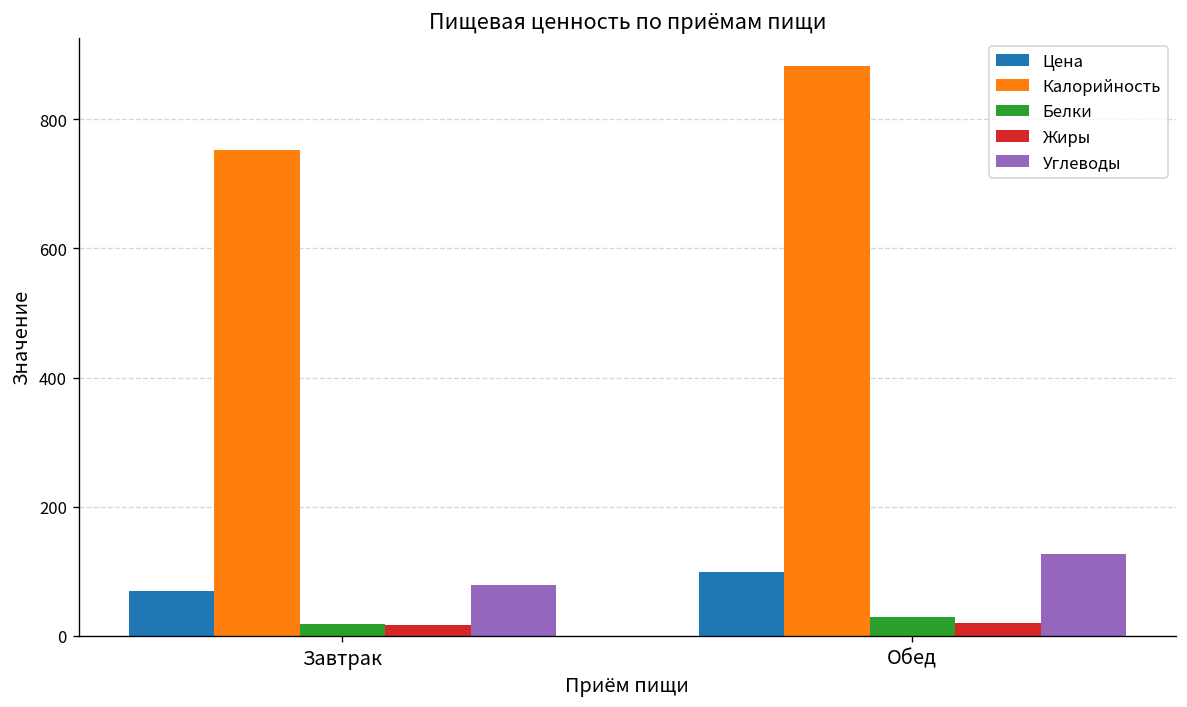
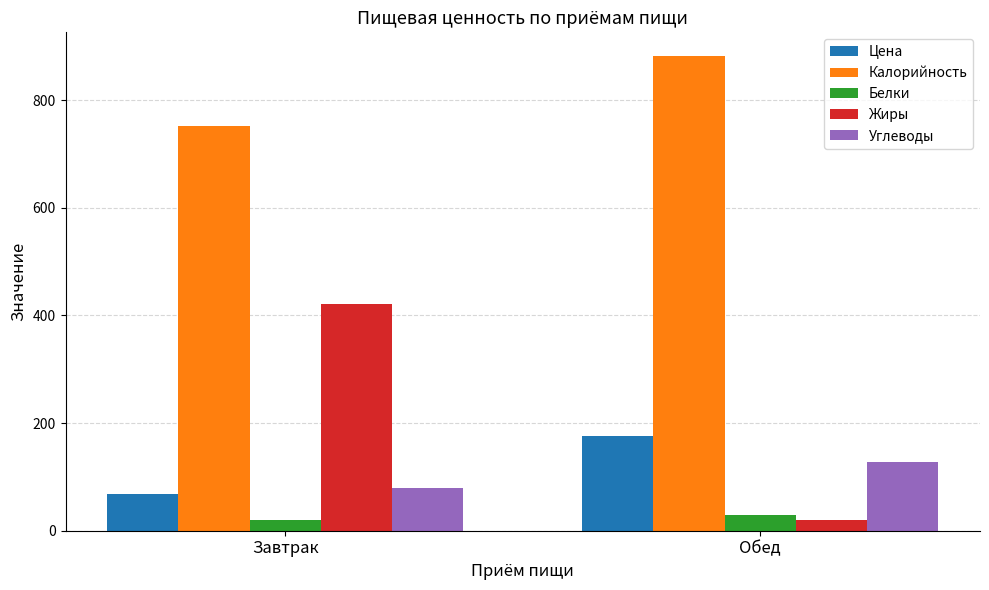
  {
    "Цена": {
      "Завтрак": 70,
-     "Обед": 100
+     "Обед": 180
    },
    "Калорийность": {
      "Завтрак": 750,
      "Обед": 880
    },
    "Белки": {
      "Завтрак": 20,
      "Обед": 30
    },
    "Жиры": {
-     "Завтрак": 20,
+     "Завтрак": 420,
      "Обед": 20
    },
    "Углеводы": {
      "Завтрак": 80,
      "Обед": 130
    }
  }
